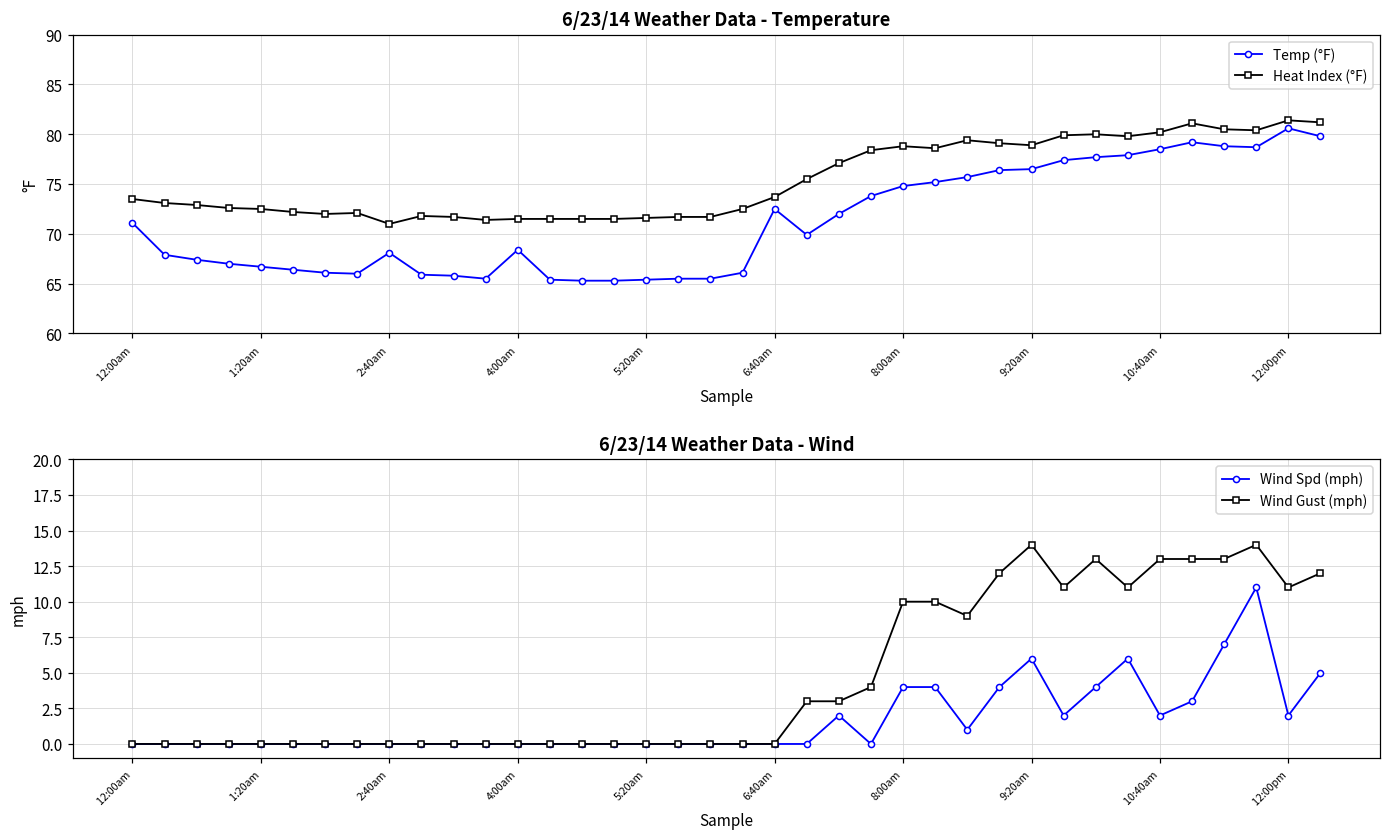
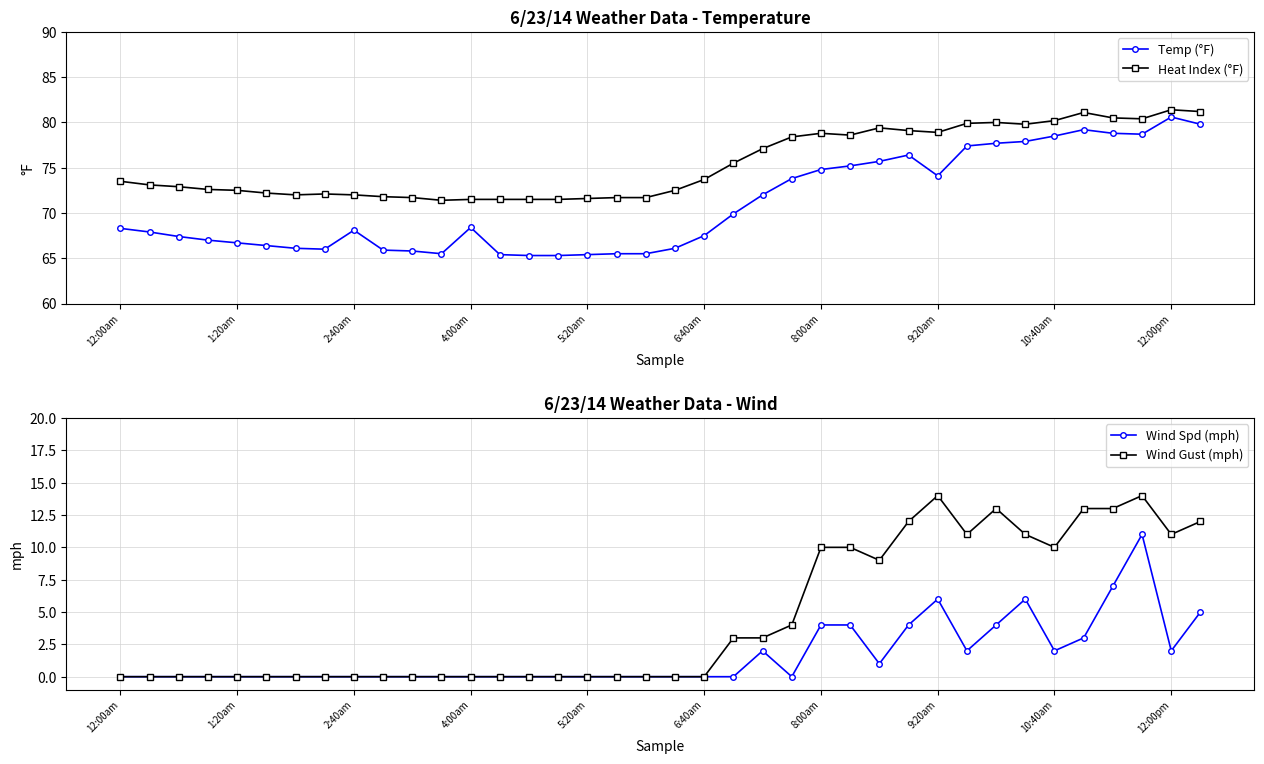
  {
    "6/23/14 Weather Data - Temperature": {
      "Temp (°F)": {
-       "12:00am": 71,
+       "12:00am": 68,
        "1:20am": 67,
        "2:40am": 68,
        "4:00am": 68,
        "5:20am": 65,
-       "6:40am": 73,
+       "6:40am": 68,
        "8:00am": 75,
-       "9:20am": 77,
+       "9:20am": 74,
        "10:40am": 79,
        "12:00pm": 81
      },
      "Heat Index (°F)": {
        "12:00am": 74,
        "1:20am": 73,
-       "2:40am": 71,
+       "2:40am": 72,
        "4:00am": 72,
        "5:20am": 72,
        "6:40am": 74,
        "8:00am": 79,
        "9:20am": 79,
        "10:40am": 80,
        "12:00pm": 81
      }
    },
    "6/23/14 Weather Data - Wind": {
      "Wind Spd (mph)": {
        "8:00am": 4,
        "9:20am": 6,
        "10:40am": 2,
        "12:00pm": 2
      },
      "Wind Gust (mph)": {
        "8:00am": 10,
        "9:20am": 14,
-       "10:40am": 13,
+       "10:40am": 10,
        "12:00pm": 11
      }
    }
  }
